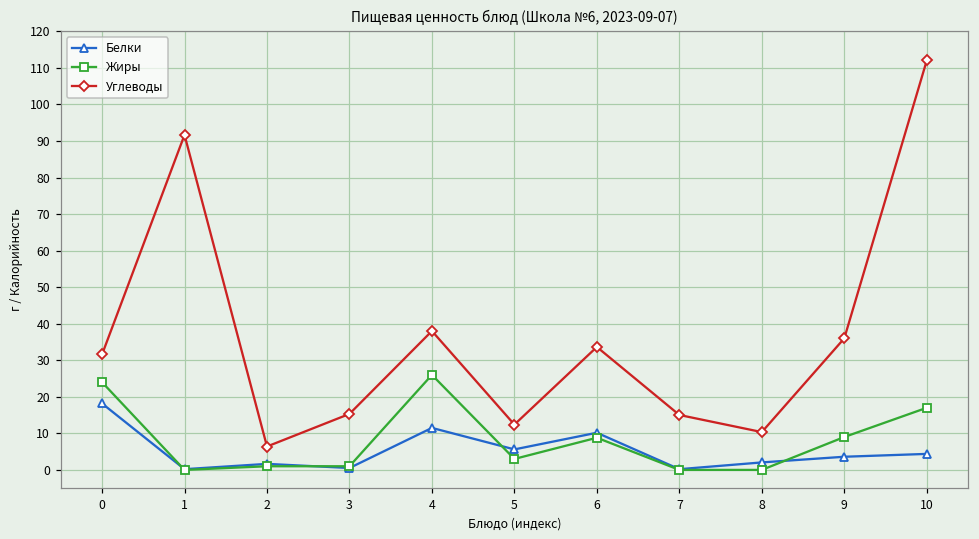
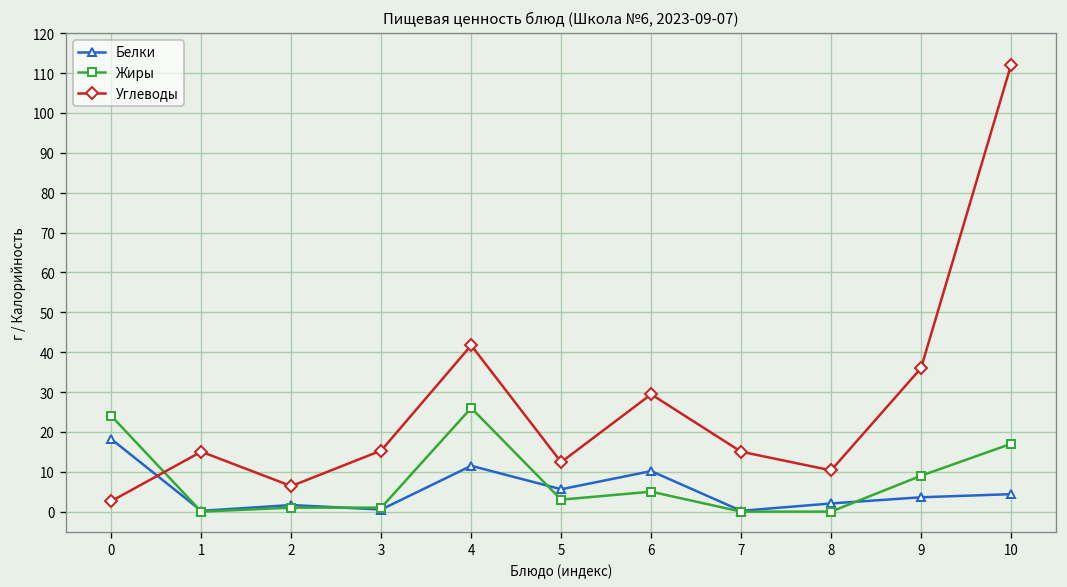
  {
    "Белки": {
      "0": 18,
      "4": 11,
      "5": 6,
      "6": 10,
      "8": 2,
      "9": 4,
      "10": 4
    },
    "Жиры": {
      "0": 24,
      "4": 26,
      "5": 3,
-     "6": 9,
+     "6": 5,
      "8": 0,
      "9": 9,
      "10": 17
    },
    "Углеводы": {
-     "0": 32,
-     "1": 92,
+     "0": 3,
+     "1": 15,
      "2": 6,
      "3": 15,
-     "4": 38,
+     "4": 42,
      "5": 12,
-     "6": 34,
+     "6": 29,
      "7": 15,
      "8": 10,
      "9": 36,
      "10": 112
    }
  }
